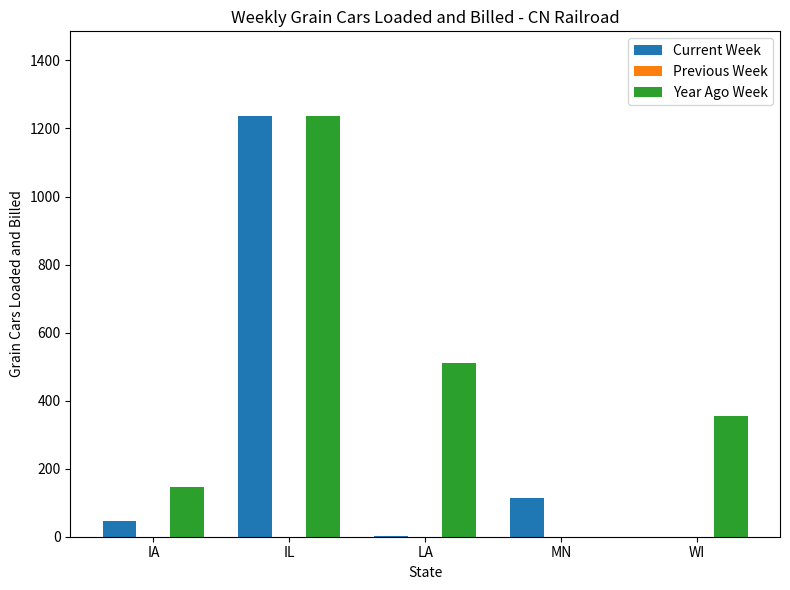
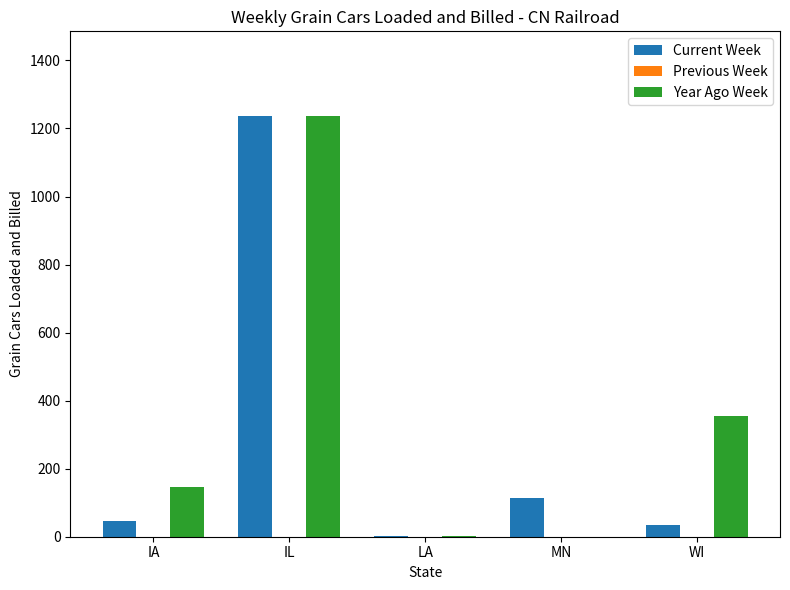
  {
    "Current Week": {
      "IA": 50,
      "IL": 1240,
      "MN": 120,
-     "WI": 0
+     "WI": 30
    },
    "Previous Week": {
      "IA": 0,
      "IL": 0,
      "LA": 0,
      "MN": 0,
      "WI": 0
    },
    "Year Ago Week": {
      "IA": 150,
      "IL": 1240,
-     "LA": 510,
+     "LA": 0,
      "MN": 0,
      "WI": 350
    }
  }
